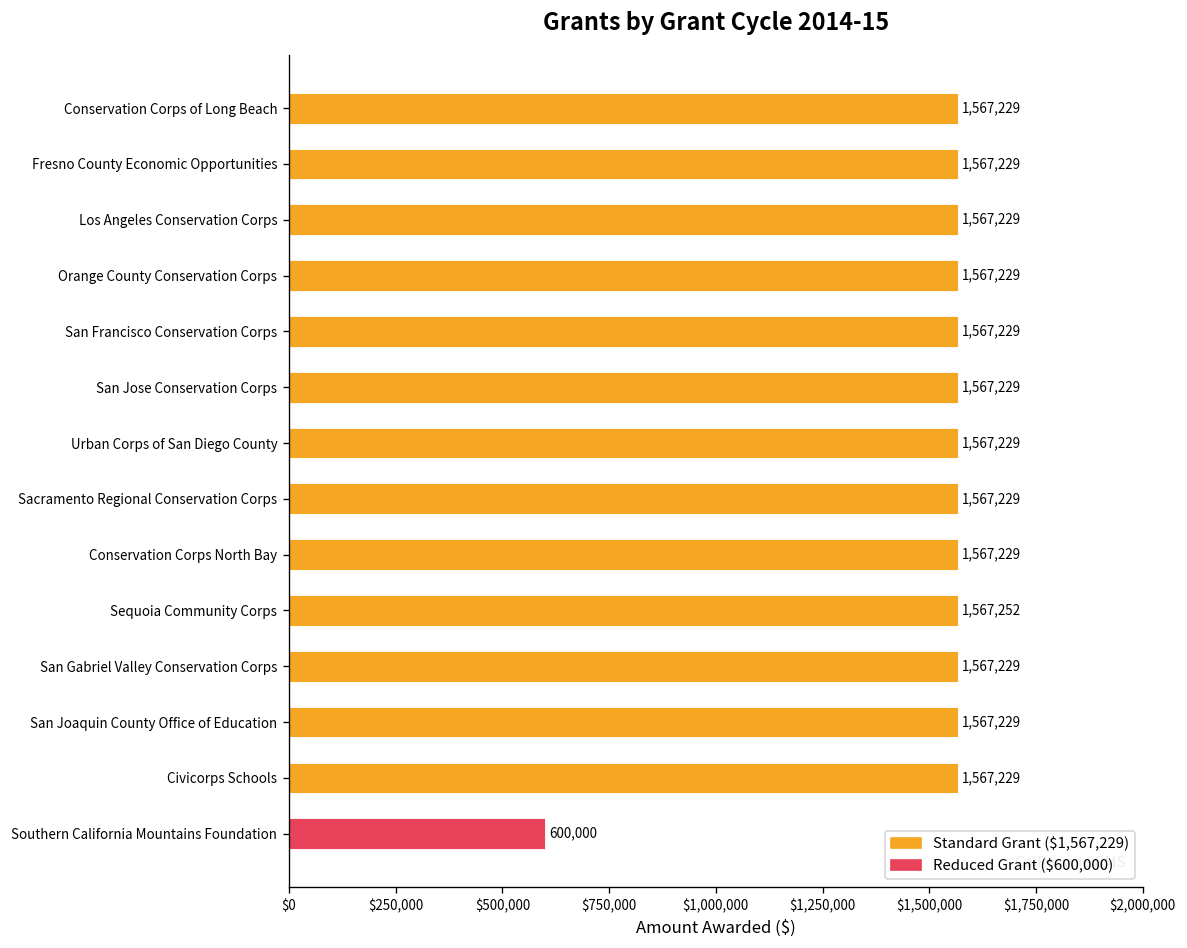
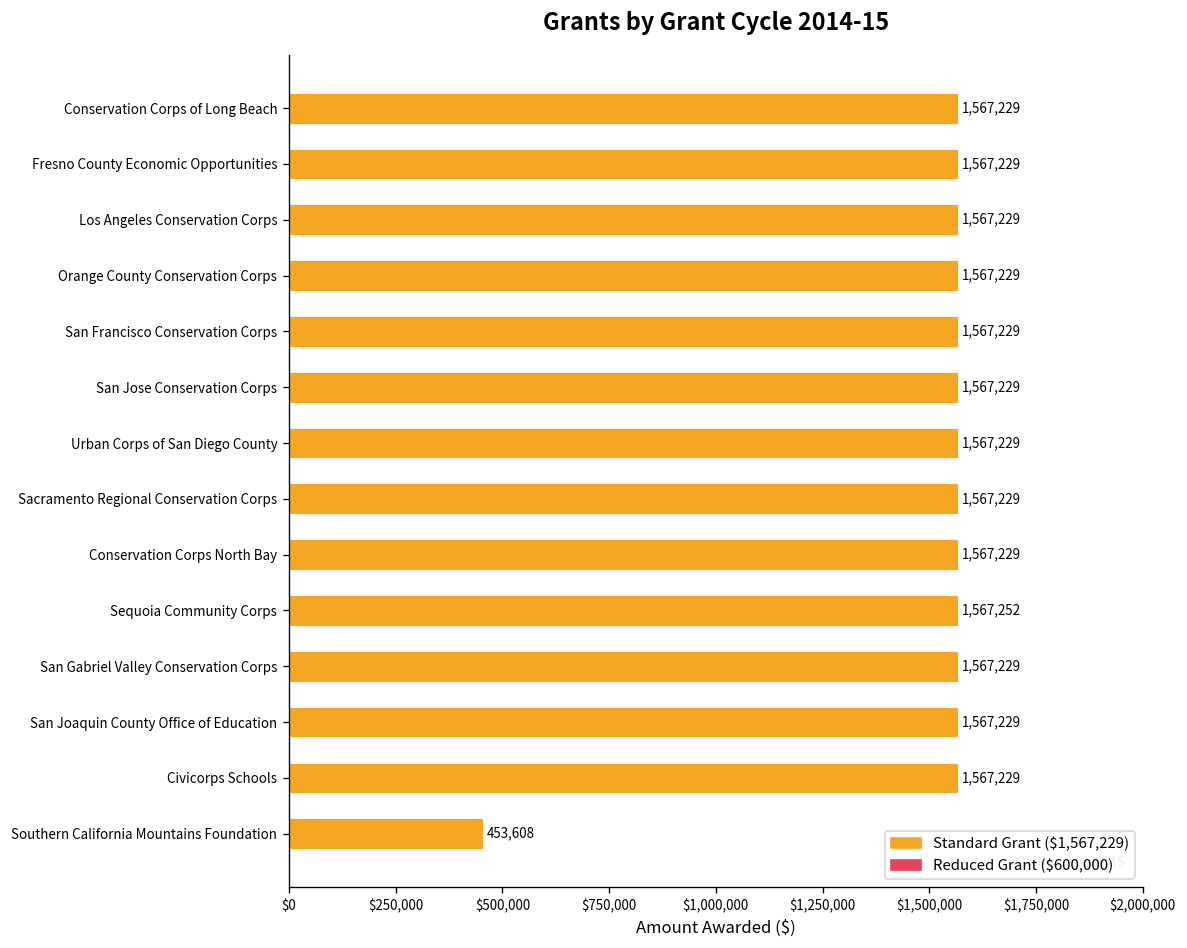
  {
    "Conservation Corps of Long Beach": "1,567,229",
    "Fresno County Economic Opportunities": "1,567,229",
    "Los Angeles Conservation Corps": "1,567,229",
    "Orange County Conservation Corps": "1,567,229",
    "San Francisco Conservation Corps": "1,567,229",
    "San Jose Conservation Corps": "1,567,229",
    "Urban Corps of San Diego County": "1,567,229",
    "Sacramento Regional Conservation Corps": "1,567,229",
    "Conservation Corps North Bay": "1,567,229",
    "Sequoia Community Corps": "1,567,252",
    "San Gabriel Valley Conservation Corps": "1,567,229",
    "San Joaquin County Office of Education": "1,567,229",
    "Civicorps Schools": "1,567,229",
-   "Southern California Mountains Foundation": "600,000"
+   "Southern California Mountains Foundation": "453,608"
  }
